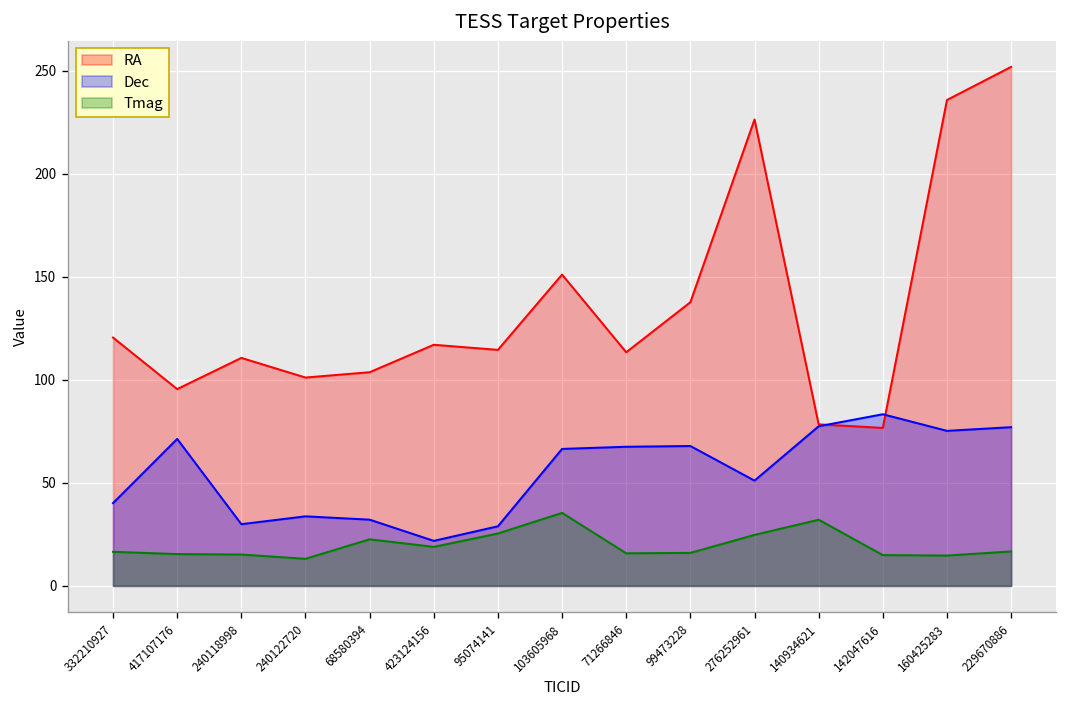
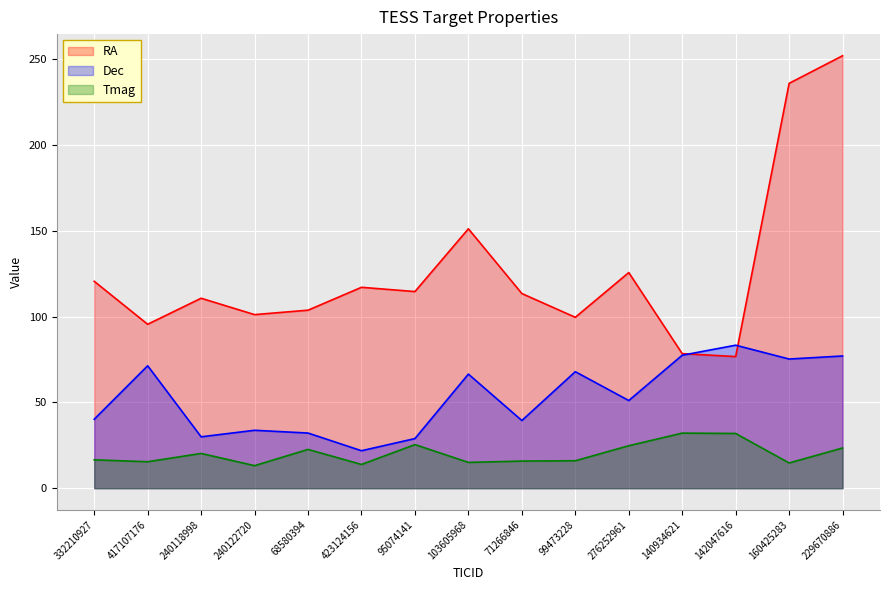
  {
    "RA": {
      "332210927": 121,
      "417107176": 96,
      "240118998": 111,
      "240122720": 101,
      "68580394": 104,
      "423124156": 117,
      "95074141": 115,
      "103605968": 151,
      "71266846": 113,
-     "99473228": 138,
-     "276252961": 226,
+     "99473228": 100,
+     "276252961": 126,
      "142047616": 77,
      "160425283": 236,
      "229670886": 252
    },
    "Dec": {
      "332210927": 40,
      "417107176": 71,
      "240118998": 30,
      "240122720": 34,
      "68580394": 32,
      "423124156": 22,
      "95074141": 29,
      "103605968": 66,
-     "71266846": 68,
+     "71266846": 39,
      "99473228": 68,
      "276252961": 51,
      "142047616": 83,
      "160425283": 75,
      "229670886": 77
    },
    "Tmag": {
      "332210927": 17,
      "417107176": 15,
-     "240118998": 15,
+     "240118998": 20,
      "240122720": 13,
      "68580394": 23,
-     "423124156": 19,
+     "423124156": 14,
      "95074141": 25,
-     "103605968": 35,
+     "103605968": 15,
      "71266846": 16,
      "99473228": 16,
      "276252961": 25,
      "140934621": 32,
-     "142047616": 15,
+     "142047616": 32,
      "160425283": 15,
-     "229670886": 17
+     "229670886": 23
    }
  }
